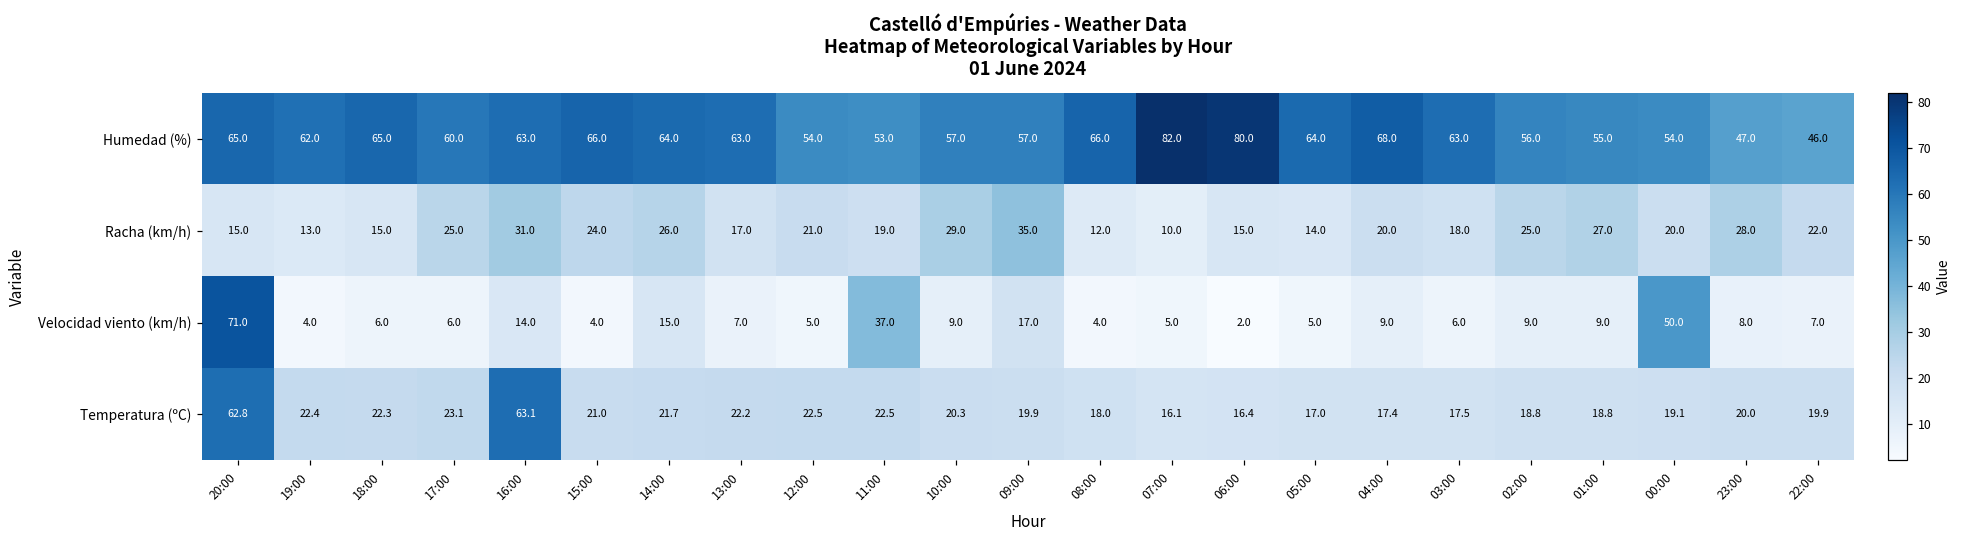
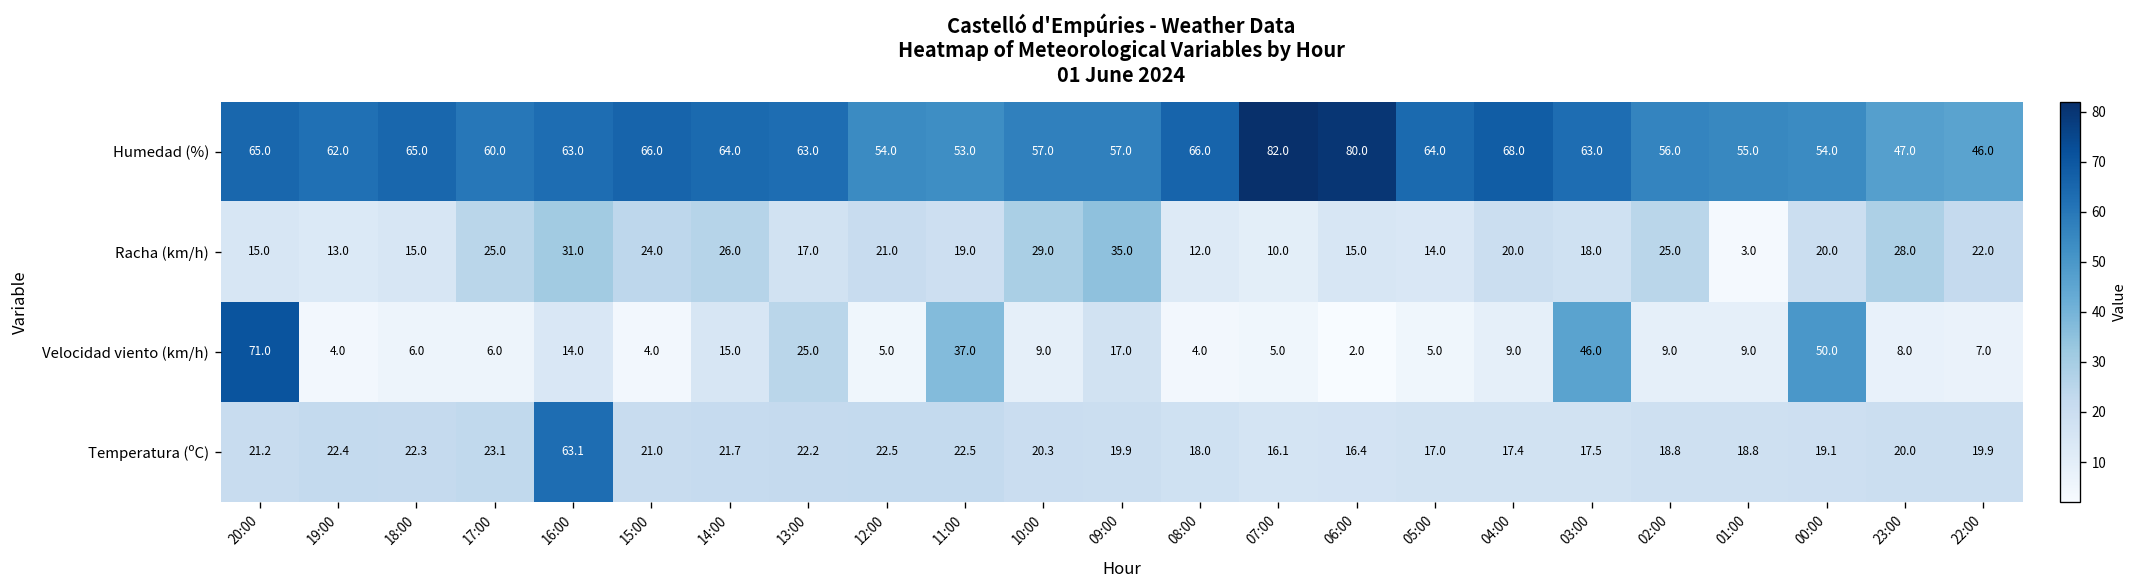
  {
    "Humedad (%)": {
      "20:00": 65.0,
      "19:00": 62.0,
      "18:00": 65.0,
      "17:00": 60.0,
      "16:00": 63.0,
      "15:00": 66.0,
      "14:00": 64.0,
      "13:00": 63.0,
      "12:00": 54.0,
      "11:00": 53.0,
      "10:00": 57.0,
      "09:00": 57.0,
      "08:00": 66.0,
      "07:00": 82.0,
      "06:00": 80.0,
      "05:00": 64.0,
      "04:00": 68.0,
      "03:00": 63.0,
      "02:00": 56.0,
      "01:00": 55.0,
      "00:00": 54.0,
      "23:00": 47.0,
      "22:00": 46.0
    },
    "Racha (km/h)": {
      "20:00": 15.0,
      "19:00": 13.0,
      "18:00": 15.0,
      "17:00": 25.0,
      "16:00": 31.0,
      "15:00": 24.0,
      "14:00": 26.0,
      "13:00": 17.0,
      "12:00": 21.0,
      "11:00": 19.0,
      "10:00": 29.0,
      "09:00": 35.0,
      "08:00": 12.0,
      "07:00": 10.0,
      "06:00": 15.0,
      "05:00": 14.0,
      "04:00": 20.0,
      "03:00": 18.0,
      "02:00": 25.0,
-     "01:00": 27.0,
+     "01:00": 3.0,
      "00:00": 20.0,
      "23:00": 28.0,
      "22:00": 22.0
    },
    "Velocidad viento (km/h)": {
      "20:00": 71.0,
      "19:00": 4.0,
      "18:00": 6.0,
      "17:00": 6.0,
      "16:00": 14.0,
      "15:00": 4.0,
      "14:00": 15.0,
-     "13:00": 7.0,
+     "13:00": 25.0,
      "12:00": 5.0,
      "11:00": 37.0,
      "10:00": 9.0,
      "09:00": 17.0,
      "08:00": 4.0,
      "07:00": 5.0,
      "06:00": 2.0,
      "05:00": 5.0,
      "04:00": 9.0,
-     "03:00": 6.0,
+     "03:00": 46.0,
      "02:00": 9.0,
      "01:00": 9.0,
      "00:00": 50.0,
      "23:00": 8.0,
      "22:00": 7.0
    },
    "Temperatura (ºC)": {
-     "20:00": 62.8,
+     "20:00": 21.2,
      "19:00": 22.4,
      "18:00": 22.3,
      "17:00": 23.1,
      "16:00": 63.1,
      "15:00": 21.0,
      "14:00": 21.7,
      "13:00": 22.2,
      "12:00": 22.5,
      "11:00": 22.5,
      "10:00": 20.3,
      "09:00": 19.9,
      "08:00": 18.0,
      "07:00": 16.1,
      "06:00": 16.4,
      "05:00": 17.0,
      "04:00": 17.4,
      "03:00": 17.5,
      "02:00": 18.8,
      "01:00": 18.8,
      "00:00": 19.1,
      "23:00": 20.0,
      "22:00": 19.9
    }
  }
